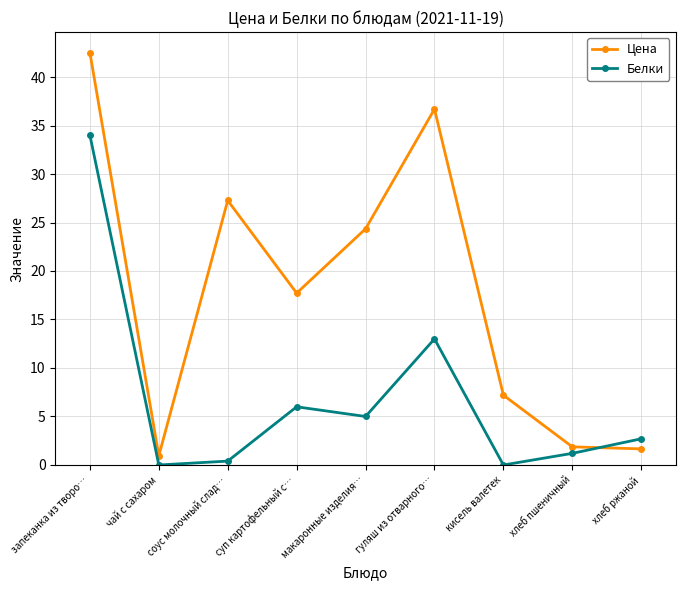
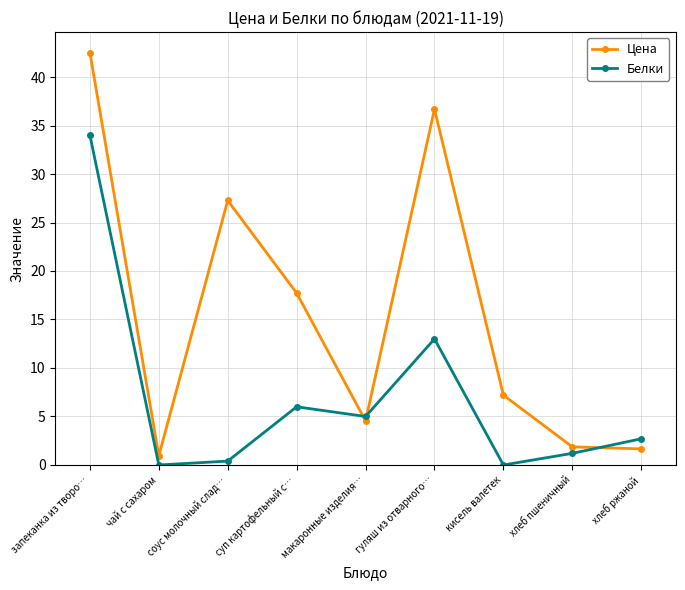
  {
    "Цена": {
      "запеканка из творо…": 43,
      "чай с сахаром": 1,
      "соус молочный слад…": 27,
      "суп картофельный с…": 18,
-     "макаронные изделия…": 24,
+     "макаронные изделия…": 5,
      "гуляш из отварного…": 37,
      "кисель валетек": 7,
      "хлеб пшеничный": 2,
      "хлеб ржаной": 2
    },
    "Белки": {
      "запеканка из творо…": 34,
      "чай с сахаром": 0,
      "соус молочный слад…": 0,
      "суп картофельный с…": 6,
      "макаронные изделия…": 5,
      "гуляш из отварного…": 13,
      "кисель валетек": 0,
      "хлеб пшеничный": 1,
      "хлеб ржаной": 3
    }
  }
